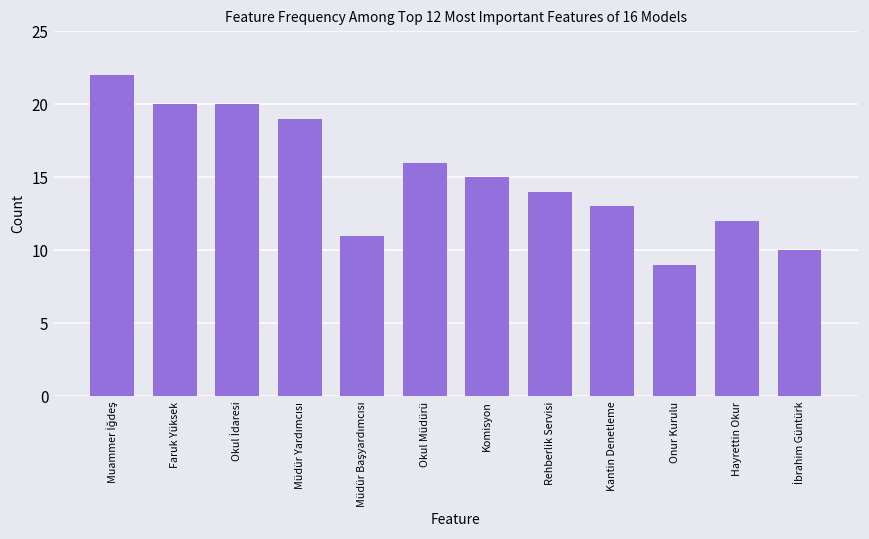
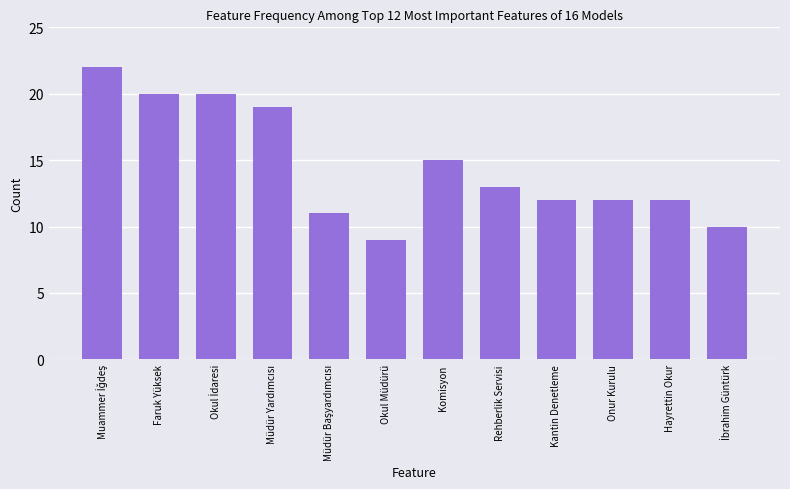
  {
    "Muammer İğdeş": 22,
    "Faruk Yüksek": 20,
    "Okul İdaresi": 20,
    "Müdür Yardımcısı": 19,
    "Müdür Başyardımcısı": 11,
-   "Okul Müdürü": 16,
+   "Okul Müdürü": 9,
    "Komisyon": 15,
-   "Rehberlik Servisi": 14,
-   "Kantin Denetleme": 13,
-   "Onur Kurulu": 9,
+   "Rehberlik Servisi": 13,
+   "Kantin Denetleme": 12,
+   "Onur Kurulu": 12,
    "Hayrettin Okur": 12,
    "İbrahim Güntürk": 10
  }
